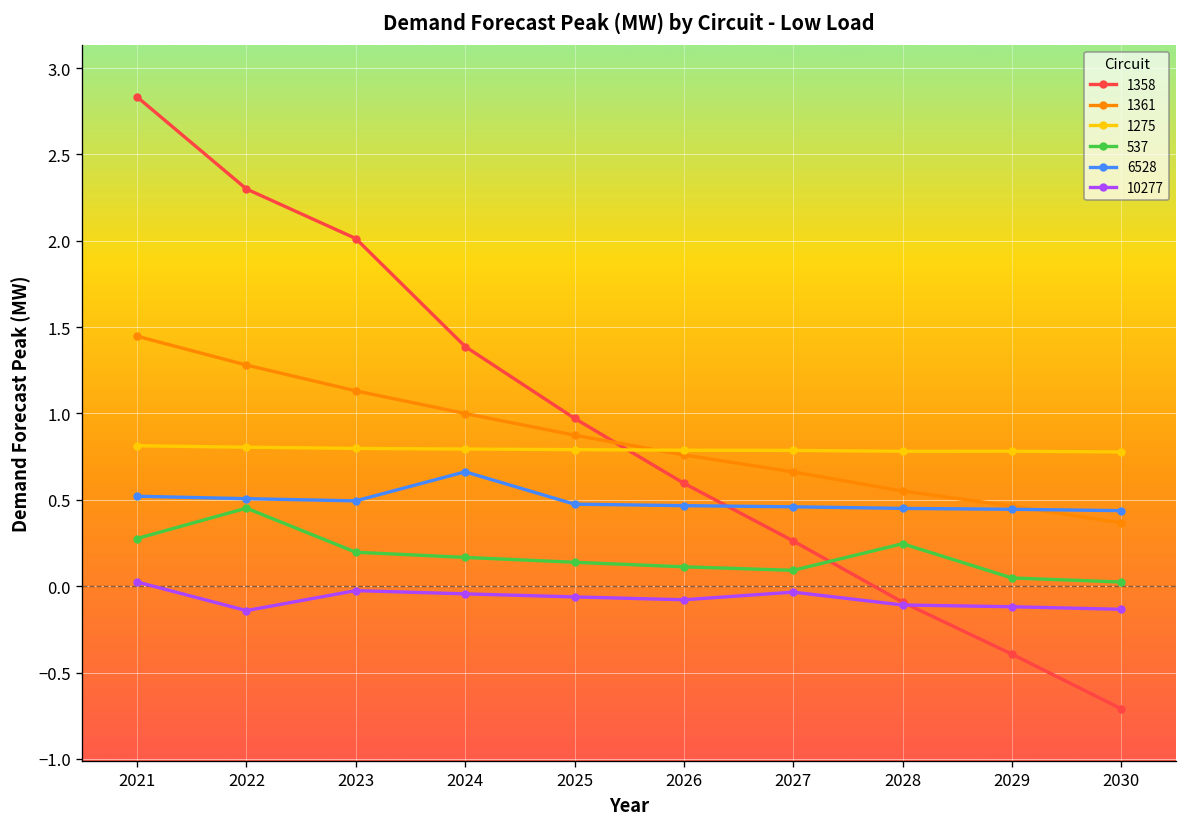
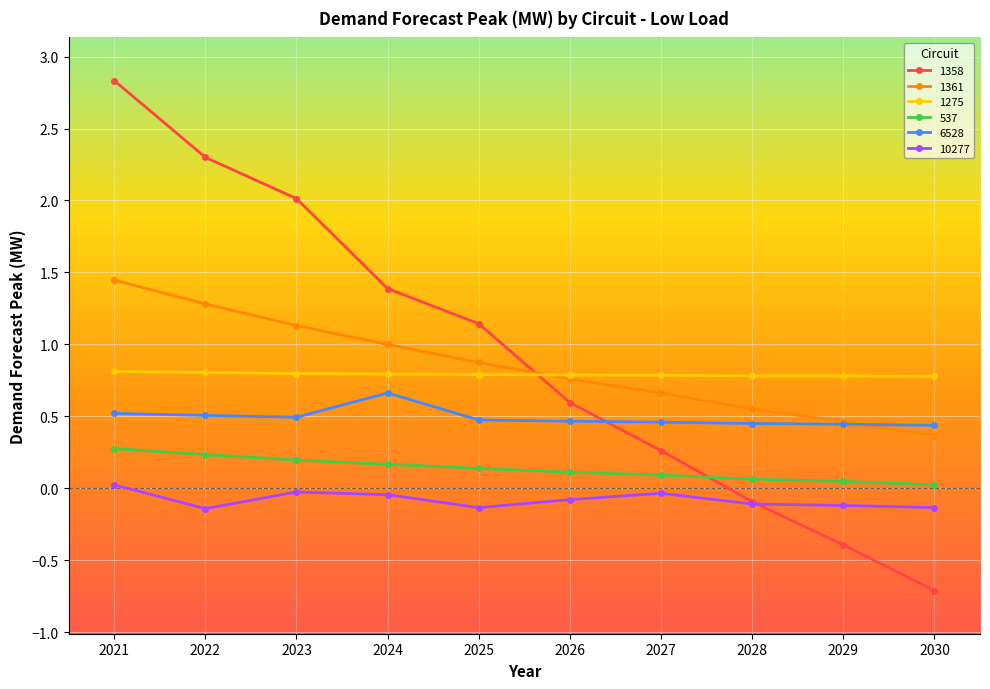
  {
    "1358": {
      "2021": 2.83,
      "2022": 2.30,
      "2023": 2.01,
      "2024": 1.39,
-     "2025": 0.97,
+     "2025": 1.14,
      "2026": 0.60,
      "2027": 0.26,
      "2029": -0.39,
      "2030": -0.71
    },
    "1361": {
      "2021": 1.45,
      "2022": 1.28,
      "2023": 1.13,
      "2024": 1.00,
      "2025": 0.87,
      "2026": 0.76,
      "2027": 0.66,
      "2028": 0.55,
      "2029": 0.46,
      "2030": 0.37
    },
    "1275": {
      "2021": 0.81,
      "2022": 0.80,
      "2023": 0.80,
      "2024": 0.79,
      "2025": 0.79,
      "2026": 0.79,
      "2027": 0.79,
      "2028": 0.78,
      "2029": 0.78,
      "2030": 0.78
    },
    "537": {
      "2021": 0.28,
-     "2022": 0.45,
+     "2022": 0.23,
      "2023": 0.20,
      "2024": 0.17,
      "2025": 0.14,
      "2026": 0.11,
      "2027": 0.09,
-     "2028": 0.25,
+     "2028": 0.06,
      "2029": 0.05,
      "2030": 0.02
    },
    "6528": {
      "2021": 0.52,
      "2022": 0.51,
      "2023": 0.49,
      "2024": 0.66,
      "2025": 0.47,
      "2026": 0.47,
      "2027": 0.46,
      "2028": 0.45,
      "2029": 0.45,
      "2030": 0.44
    },
    "10277": {
      "2021": 0.02,
      "2022": -0.14,
      "2023": -0.03,
      "2024": -0.04,
-     "2025": -0.06,
+     "2025": -0.13,
      "2026": -0.08,
      "2027": -0.03,
      "2029": -0.12,
      "2030": -0.13
    }
  }
